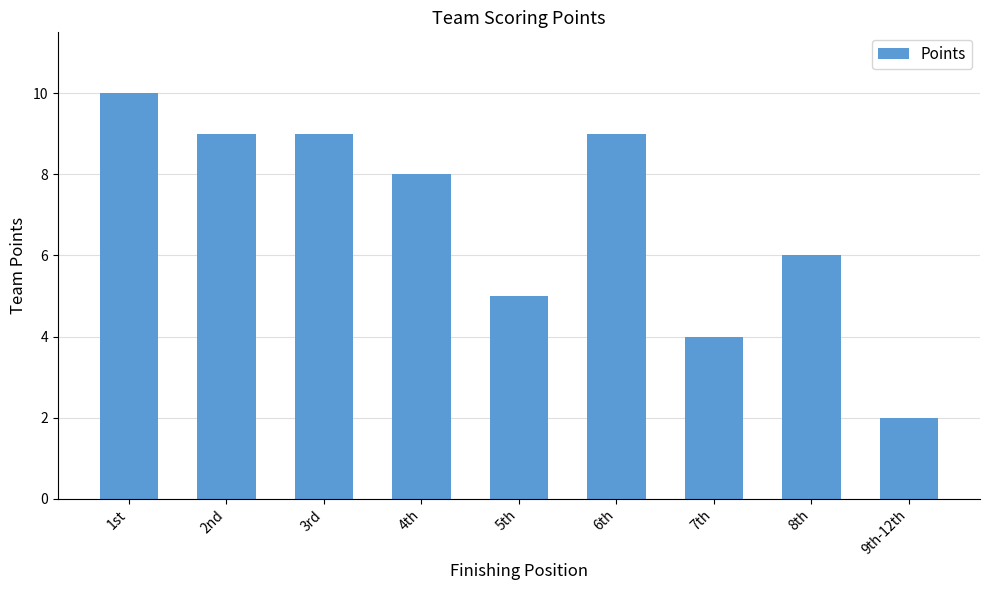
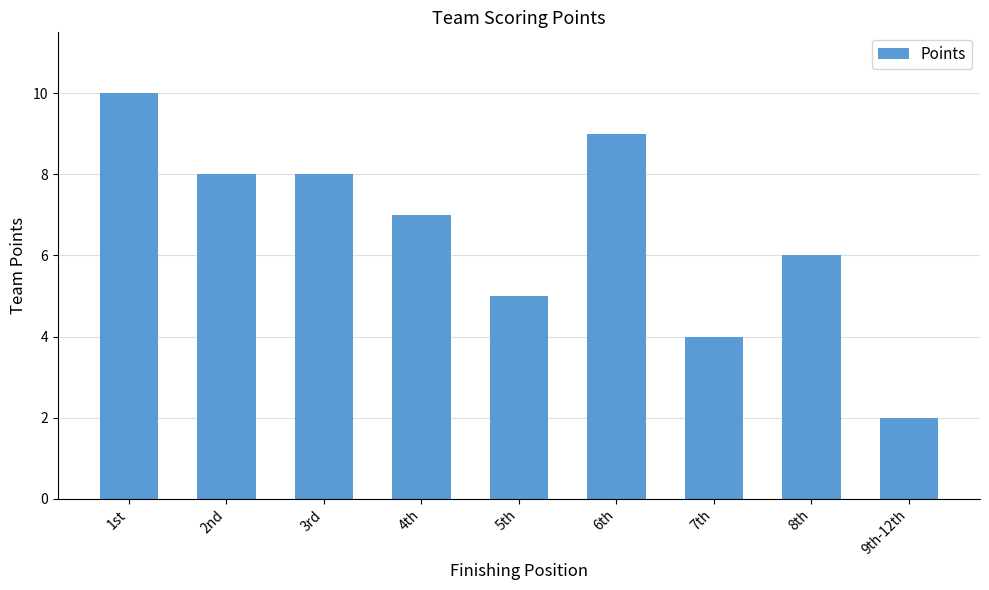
  {
    "1st": 10,
-   "2nd": 9,
-   "3rd": 9,
-   "4th": 8,
+   "2nd": 8,
+   "3rd": 8,
+   "4th": 7,
    "5th": 5,
    "6th": 9,
    "7th": 4,
    "8th": 6,
    "9th-12th": 2
  }
